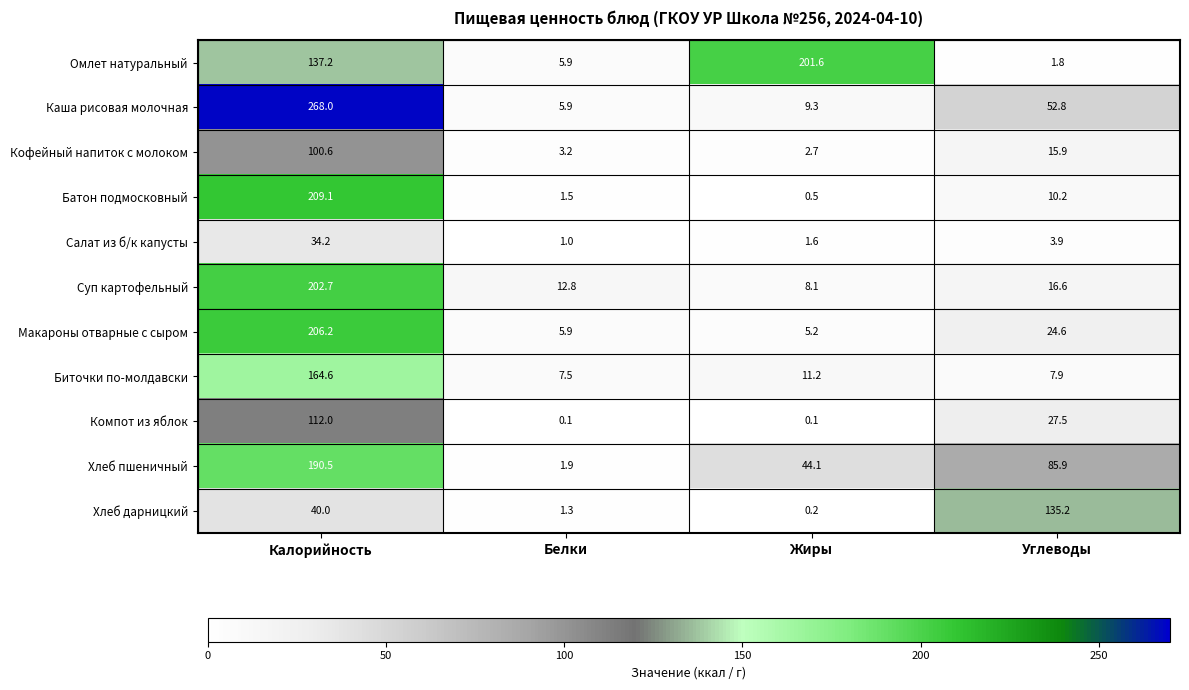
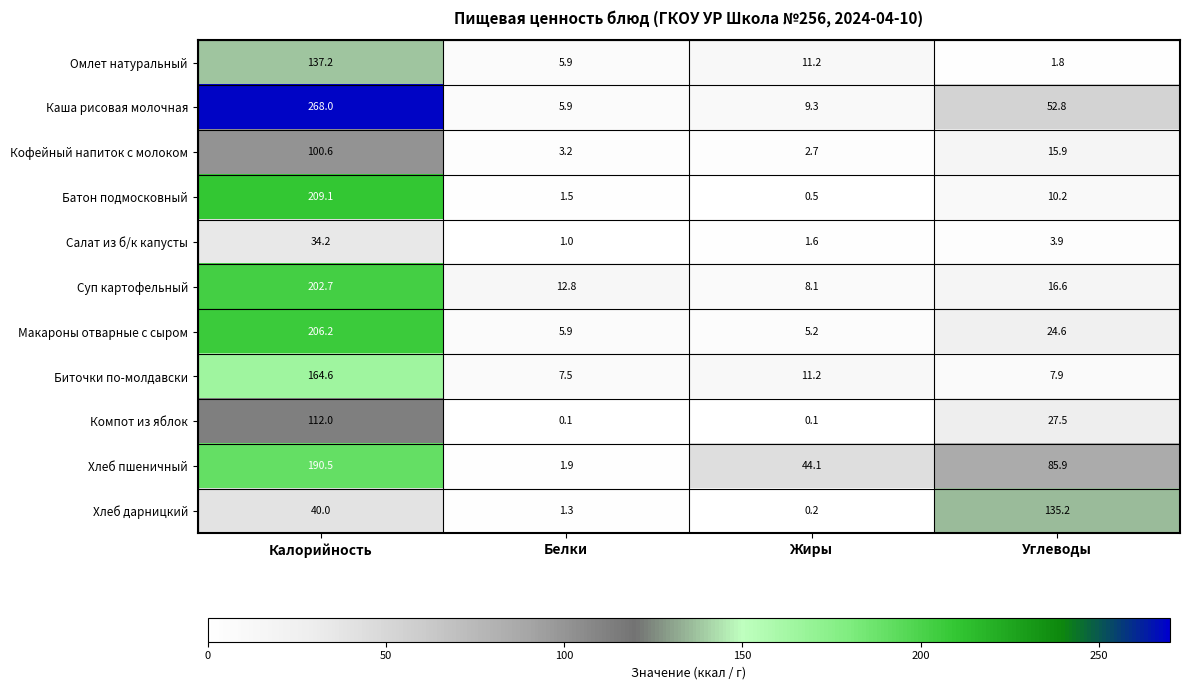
  {
    "Омлет натуральный": {
      "Калорийность": 137.2,
      "Белки": 5.9,
-     "Жиры": 201.6,
+     "Жиры": 11.2,
      "Углеводы": 1.8
    },
    "Каша рисовая молочная": {
      "Калорийность": 268.0,
      "Белки": 5.9,
      "Жиры": 9.3,
      "Углеводы": 52.8
    },
    "Кофейный напиток с молоком": {
      "Калорийность": 100.6,
      "Белки": 3.2,
      "Жиры": 2.7,
      "Углеводы": 15.9
    },
    "Батон подмосковный": {
      "Калорийность": 209.1,
      "Белки": 1.5,
      "Жиры": 0.5,
      "Углеводы": 10.2
    },
    "Салат из б/к капусты": {
      "Калорийность": 34.2,
      "Белки": 1.0,
      "Жиры": 1.6,
      "Углеводы": 3.9
    },
    "Суп картофельный": {
      "Калорийность": 202.7,
      "Белки": 12.8,
      "Жиры": 8.1,
      "Углеводы": 16.6
    },
    "Макароны отварные с сыром": {
      "Калорийность": 206.2,
      "Белки": 5.9,
      "Жиры": 5.2,
      "Углеводы": 24.6
    },
    "Биточки по-молдавски": {
      "Калорийность": 164.6,
      "Белки": 7.5,
      "Жиры": 11.2,
      "Углеводы": 7.9
    },
    "Компот из яблок": {
      "Калорийность": 112.0,
      "Белки": 0.1,
      "Жиры": 0.1,
      "Углеводы": 27.5
    },
    "Хлеб пшеничный": {
      "Калорийность": 190.5,
      "Белки": 1.9,
      "Жиры": 44.1,
      "Углеводы": 85.9
    },
    "Хлеб дарницкий": {
      "Калорийность": 40.0,
      "Белки": 1.3,
      "Жиры": 0.2,
      "Углеводы": 135.2
    }
  }
